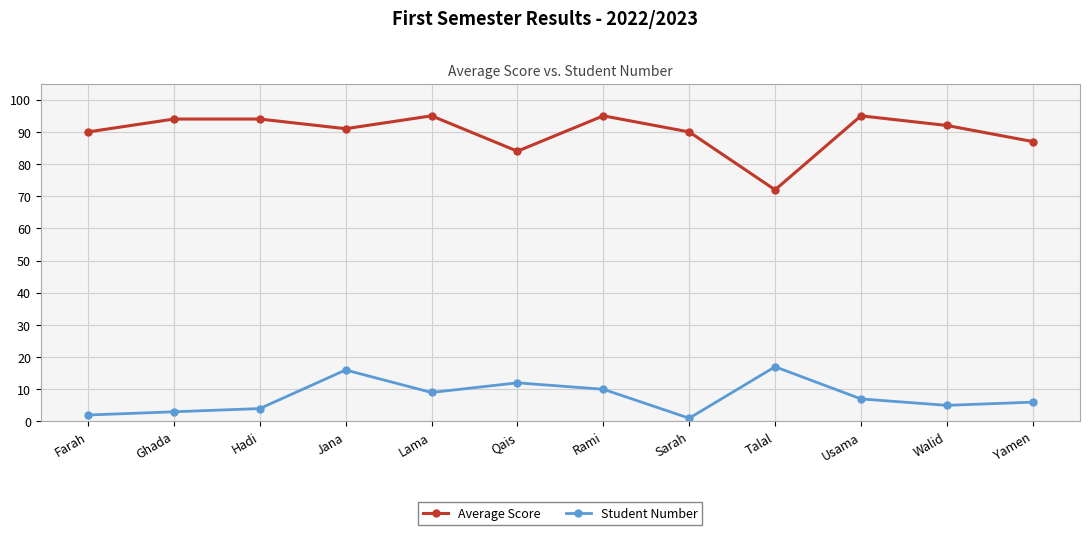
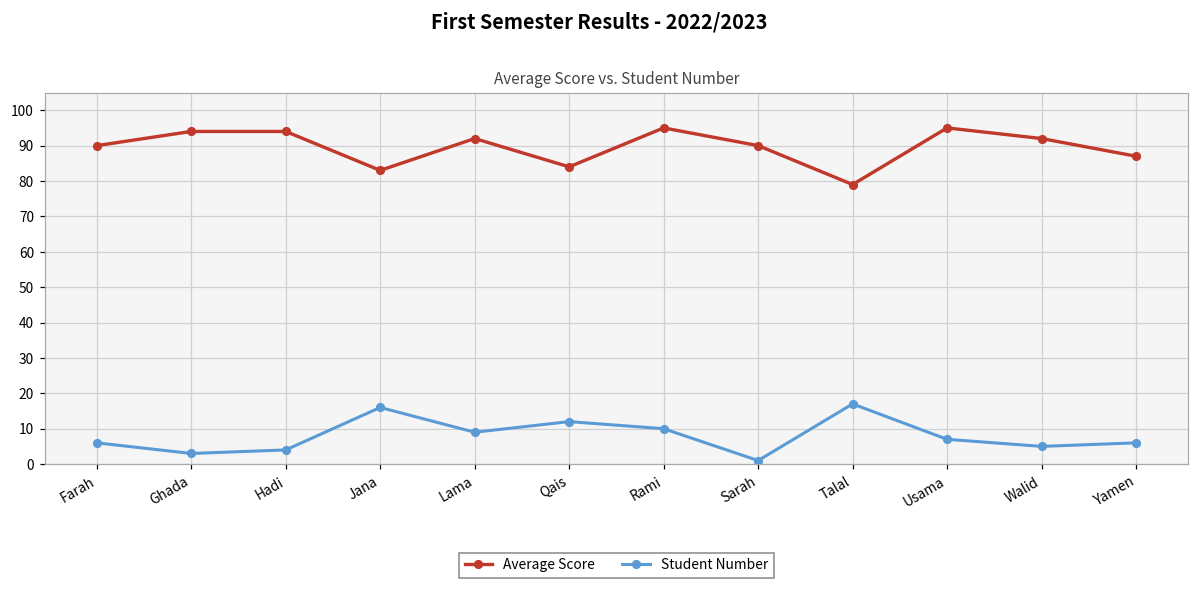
  {
    "Average Score": {
      "Farah": 90,
      "Ghada": 94,
      "Hadi": 94,
-     "Jana": 91,
-     "Lama": 95,
+     "Jana": 83,
+     "Lama": 92,
      "Qais": 84,
      "Rami": 95,
      "Sarah": 90,
-     "Talal": 72,
+     "Talal": 79,
      "Usama": 95,
      "Walid": 92,
      "Yamen": 87
    },
    "Student Number": {
-     "Farah": 2,
+     "Farah": 6,
      "Ghada": 3,
      "Hadi": 4,
      "Jana": 16,
      "Lama": 9,
      "Qais": 12,
      "Rami": 10,
      "Sarah": 1,
      "Talal": 17,
      "Usama": 7,
      "Walid": 5,
      "Yamen": 6
    }
  }
